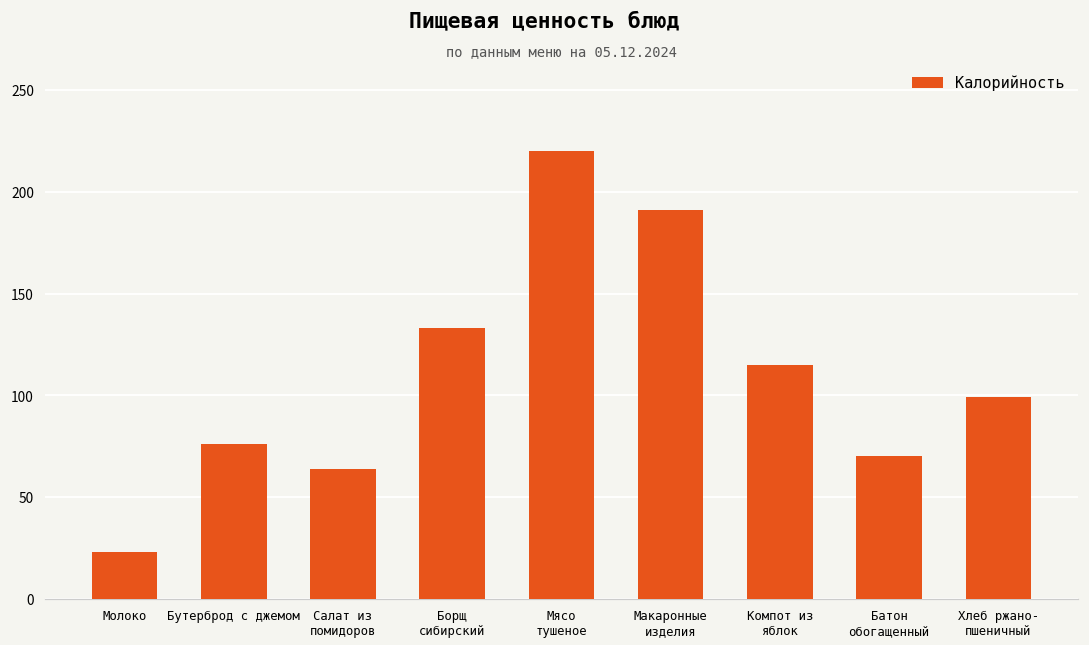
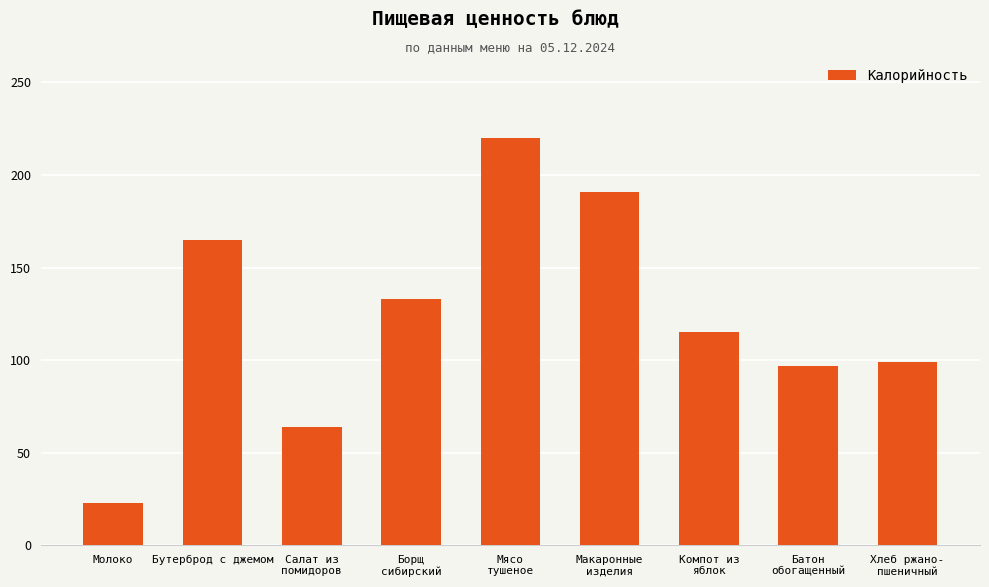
  {
    "Молоко": 23,
-   "Бутерброд с джемом": 76,
+   "Бутерброд с джемом": 165,
    "Салат из помидоров": 64,
    "Борщ сибирский": 133,
    "Мясо тушеное": 220,
    "Макаронные изделия": 191,
    "Компот из яблок": 115,
-   "Батон обогащенный": 70,
+   "Батон обогащенный": 97,
    "Хлеб ржано- пшеничный": 99
  }
